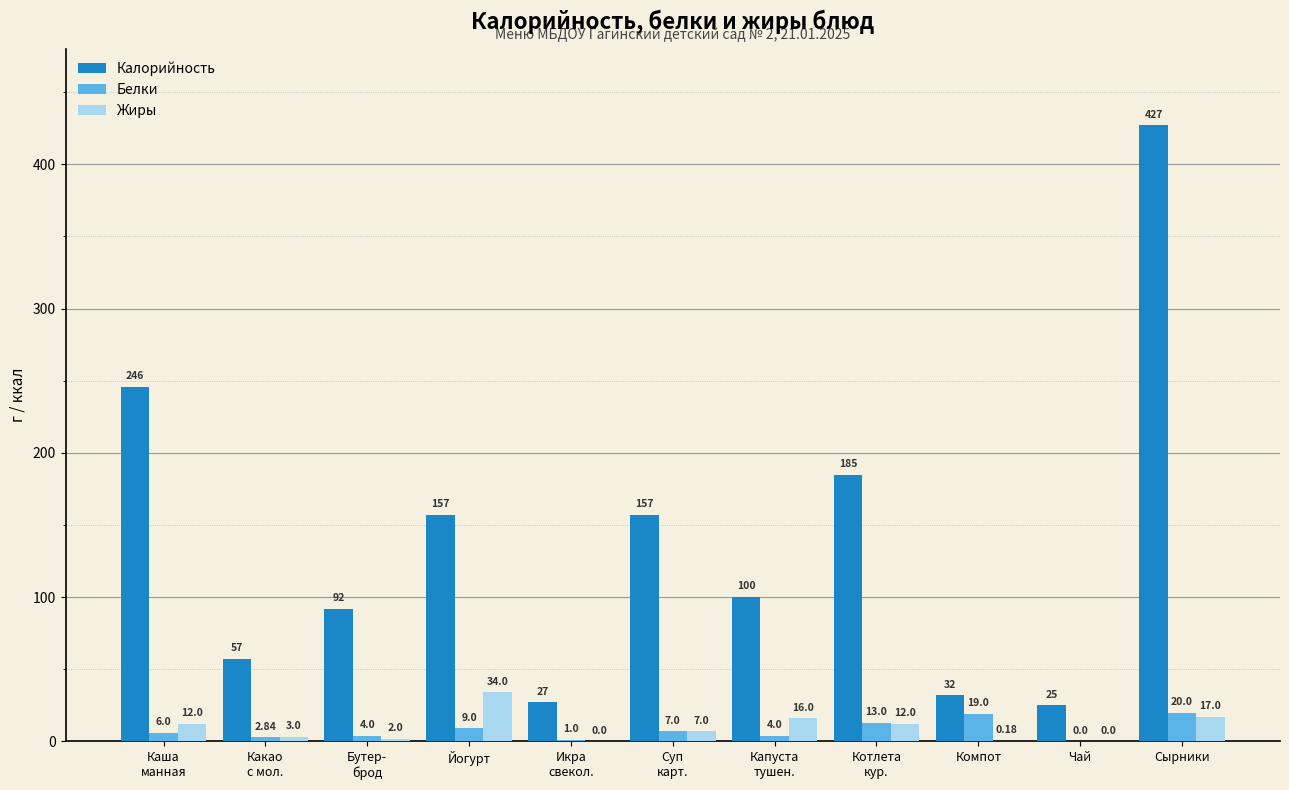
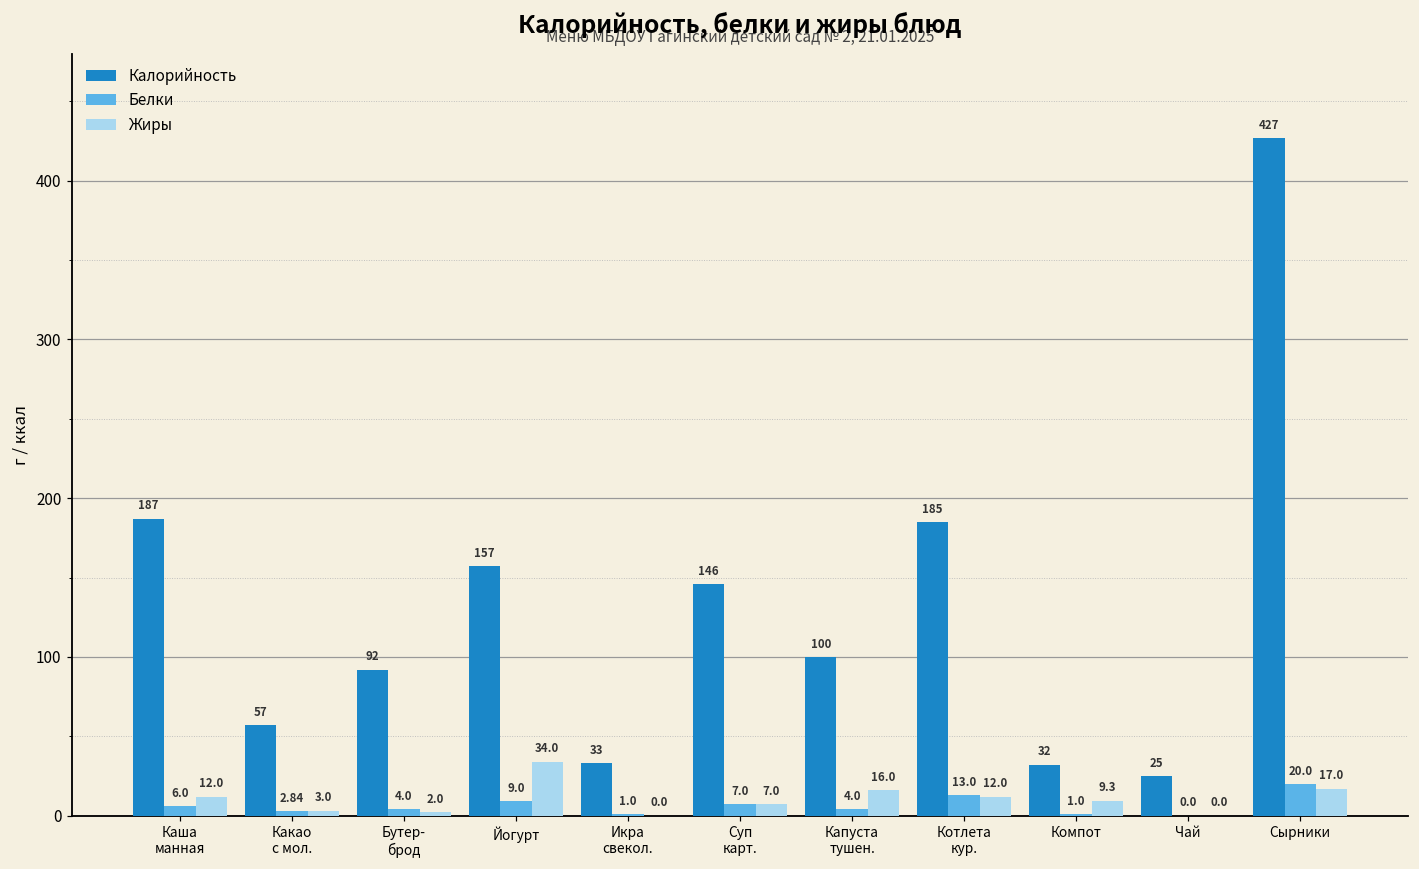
  {
    "Калорийность": {
-     "Каша манная": 246,
+     "Каша манная": 187,
      "Какао с мол.": 57,
      "Бутер- брод": 92,
      "Йогурт": 157,
-     "Икра свекол.": 27,
-     "Суп карт.": 157,
+     "Икра свекол.": 33,
+     "Суп карт.": 146,
      "Капуста тушен.": 100,
      "Котлета кур.": 185,
      "Компот": 32,
      "Чай": 25,
      "Сырники": 427
    },
    "Белки": {
      "Каша манная": 6.0,
      "Какао с мол.": 2.84,
      "Бутер- брод": 4.0,
      "Йогурт": 9.0,
      "Икра свекол.": 1.0,
      "Суп карт.": 7.0,
      "Капуста тушен.": 4.0,
      "Котлета кур.": 13.0,
-     "Компот": 19.0,
+     "Компот": 1.0,
      "Чай": 0.0,
      "Сырники": 20.0
    },
    "Жиры": {
      "Каша манная": 12.0,
      "Какао с мол.": 3.0,
      "Бутер- брод": 2.0,
      "Йогурт": 34.0,
      "Икра свекол.": 0.0,
      "Суп карт.": 7.0,
      "Капуста тушен.": 16.0,
      "Котлета кур.": 12.0,
-     "Компот": 0.18,
+     "Компот": 9.3,
      "Чай": 0.0,
      "Сырники": 17.0
    }
  }
